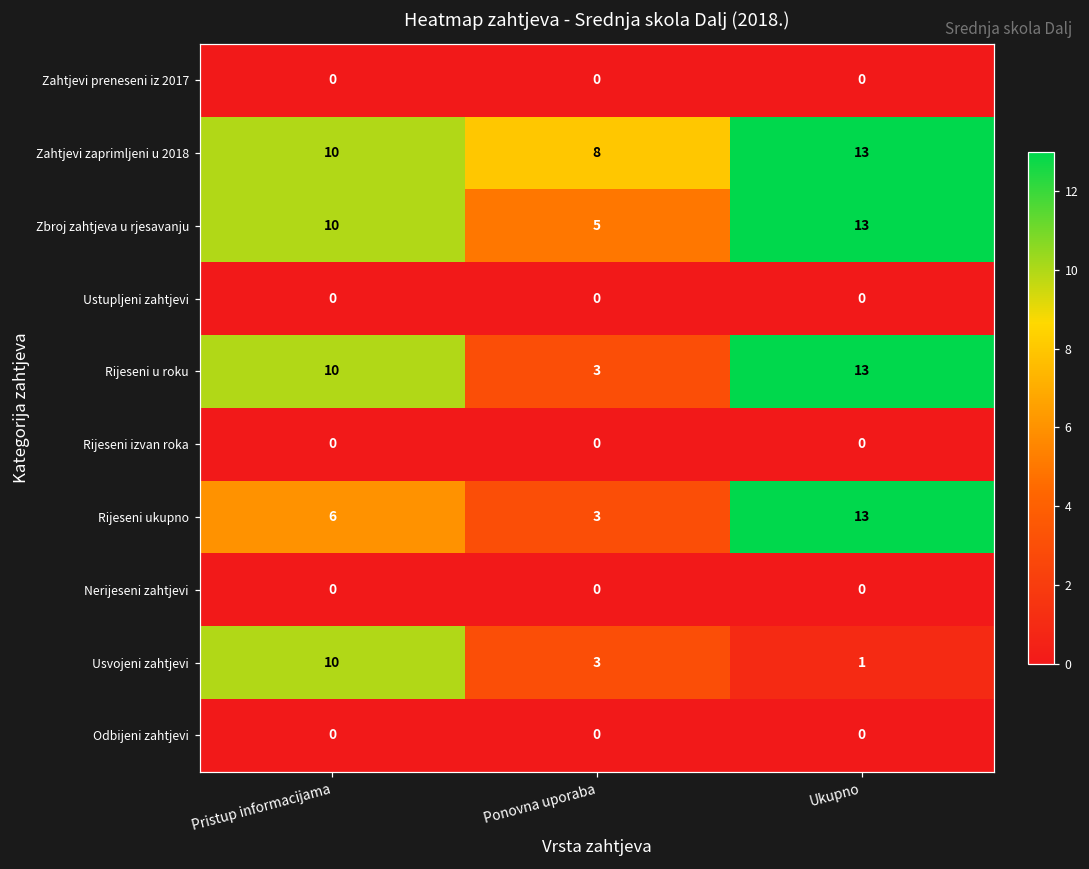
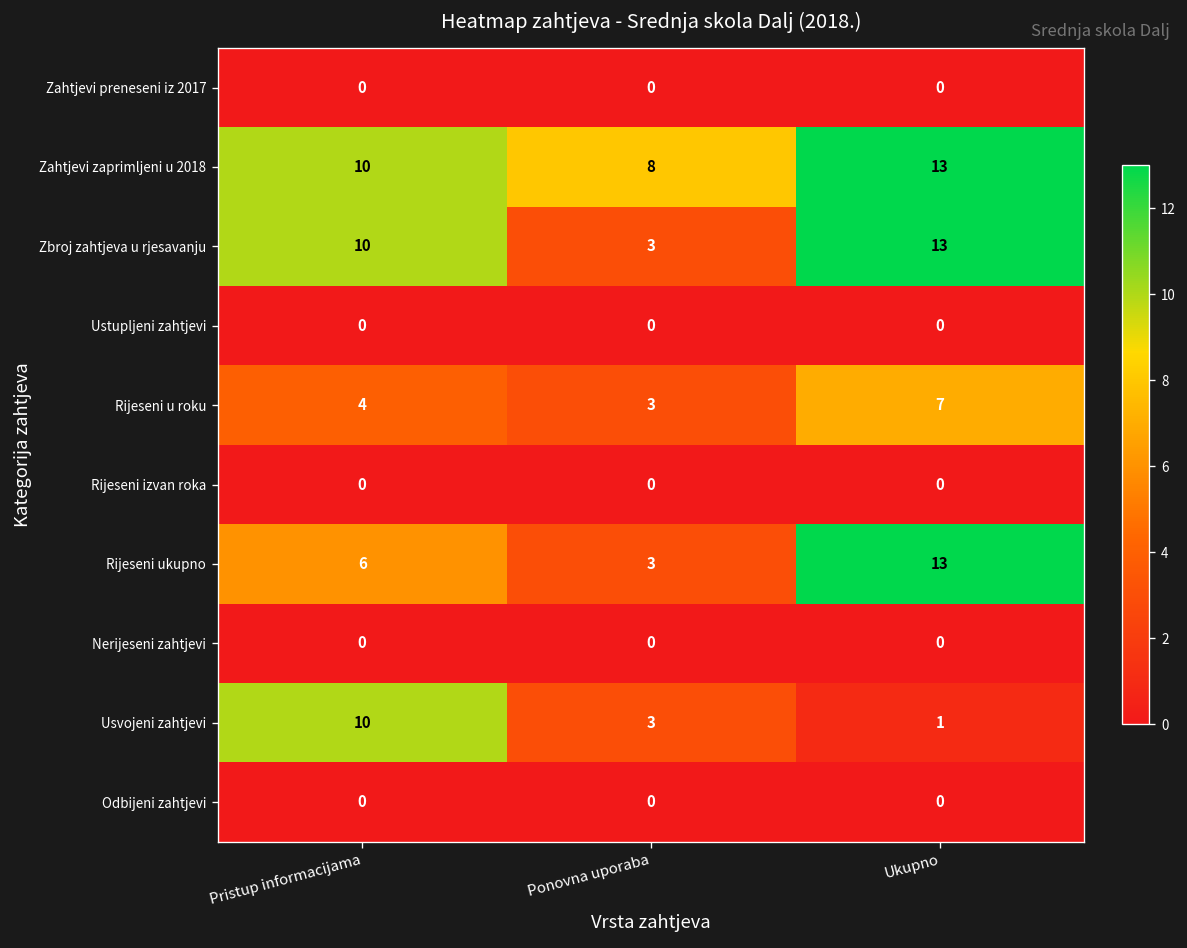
  {
    "Zahtjevi preneseni iz 2017": {
      "Pristup informacijama": 0,
      "Ponovna uporaba": 0,
      "Ukupno": 0
    },
    "Zahtjevi zaprimljeni u 2018": {
      "Pristup informacijama": 10,
      "Ponovna uporaba": 8,
      "Ukupno": 13
    },
    "Zbroj zahtjeva u rjesavanju": {
      "Pristup informacijama": 10,
-     "Ponovna uporaba": 5,
+     "Ponovna uporaba": 3,
      "Ukupno": 13
    },
    "Ustupljeni zahtjevi": {
      "Pristup informacijama": 0,
      "Ponovna uporaba": 0,
      "Ukupno": 0
    },
    "Rijeseni u roku": {
-     "Pristup informacijama": 10,
+     "Pristup informacijama": 4,
      "Ponovna uporaba": 3,
-     "Ukupno": 13
+     "Ukupno": 7
    },
    "Rijeseni izvan roka": {
      "Pristup informacijama": 0,
      "Ponovna uporaba": 0,
      "Ukupno": 0
    },
    "Rijeseni ukupno": {
      "Pristup informacijama": 6,
      "Ponovna uporaba": 3,
      "Ukupno": 13
    },
    "Nerijeseni zahtjevi": {
      "Pristup informacijama": 0,
      "Ponovna uporaba": 0,
      "Ukupno": 0
    },
    "Usvojeni zahtjevi": {
      "Pristup informacijama": 10,
      "Ponovna uporaba": 3,
      "Ukupno": 1
    },
    "Odbijeni zahtjevi": {
      "Pristup informacijama": 0,
      "Ponovna uporaba": 0,
      "Ukupno": 0
    }
  }
